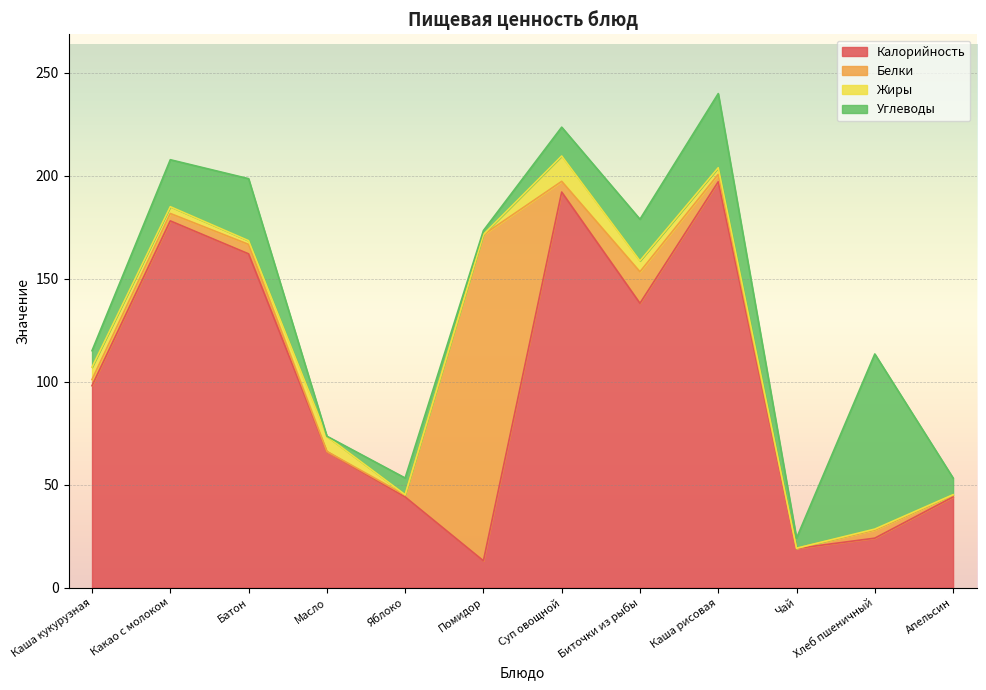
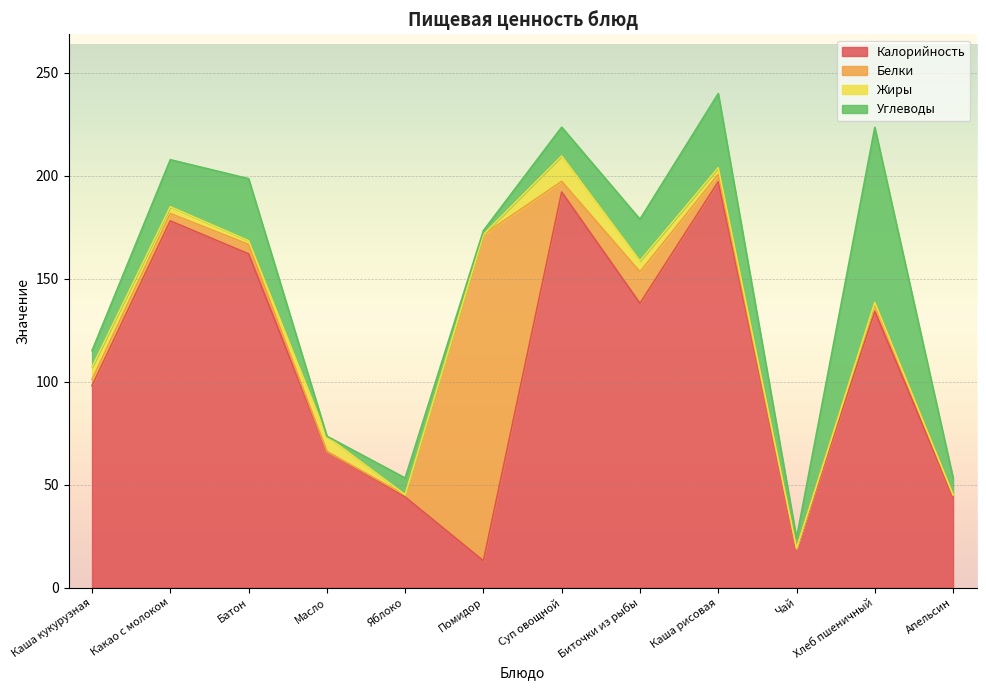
  {
    "Калорийность": {
      "Каша кукурузная": 98,
      "Какао с молоком": 178,
      "Батон": 162,
      "Помидор": 13,
      "Суп овощной": 192,
      "Биточки из рыбы": 138,
      "Каша рисовая": 197,
-     "Хлеб пшеничный": 24
+     "Хлеб пшеничный": 134
    },
    "Белки": {
      "Каша кукурузная": 3,
      "Какао с молоком": 4,
      "Батон": 5,
      "Суп овощной": 5,
      "Биточки из рыбы": 15,
      "Каша рисовая": 4
    },
    "Жиры": {
      "Каша кукурузная": 6,
      "Какао с молоком": 3,
      "Батон": 2,
      "Суп овощной": 12,
      "Биточки из рыбы": 5,
      "Каша рисовая": 3
    },
    "Углеводы": {
      "Каша кукурузная": 8,
      "Какао с молоком": 23,
      "Батон": 30,
      "Яблоко": 8,
      "Помидор": 2,
      "Суп овощной": 14,
      "Биточки из рыбы": 20,
      "Каша рисовая": 36,
      "Чай": 5,
      "Хлеб пшеничный": 85,
      "Апельсин": 8
    }
  }
